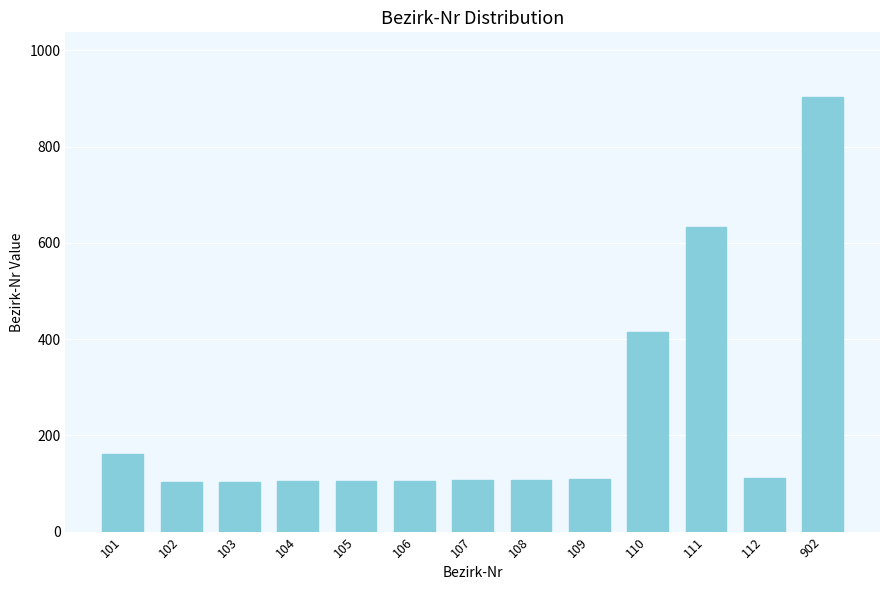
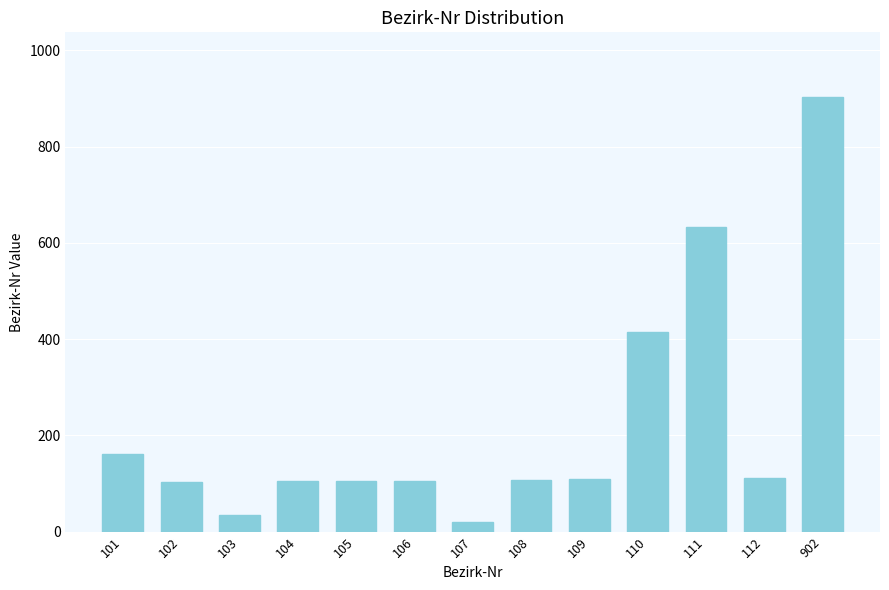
  {
    "101": 160,
    "102": 100,
-   "103": 100,
+   "103": 40,
    "104": 100,
    "105": 110,
    "106": 110,
-   "107": 110,
+   "107": 20,
    "108": 110,
    "109": 110,
    "110": 420,
    "111": 630,
    "112": 110,
    "902": 900
  }
